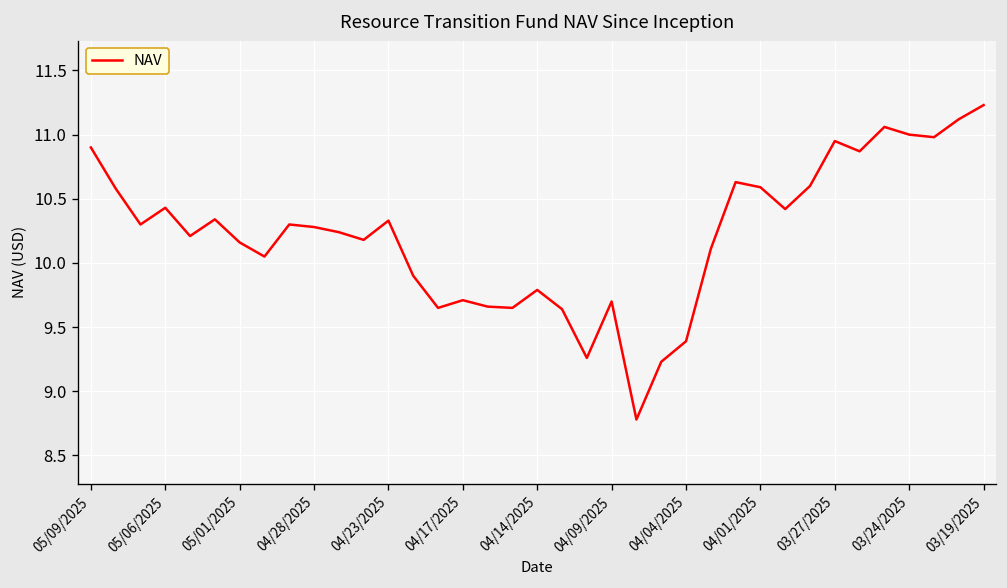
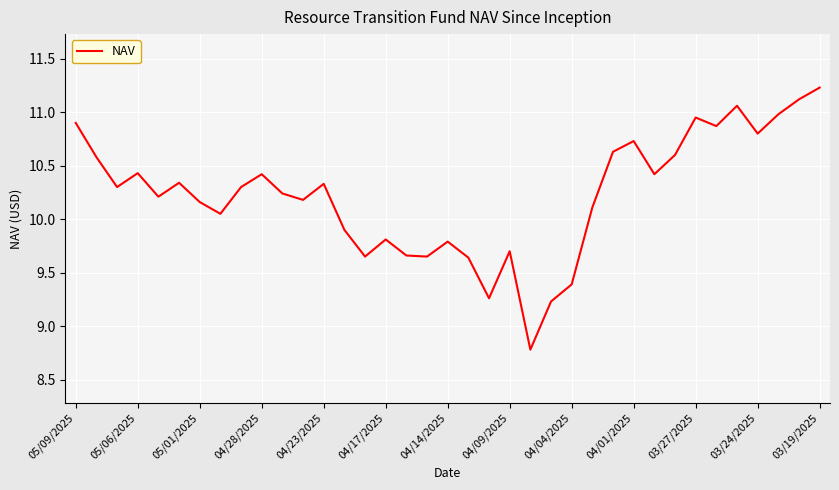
  {
    "05/09/2025": 10.90,
    "05/06/2025": 10.43,
    "05/01/2025": 10.16,
-   "04/28/2025": 10.28,
+   "04/28/2025": 10.42,
    "04/23/2025": 10.33,
-   "04/17/2025": 9.71,
+   "04/17/2025": 9.81,
    "04/14/2025": 9.79,
    "04/09/2025": 9.70,
    "04/04/2025": 9.39,
-   "04/01/2025": 10.59,
+   "04/01/2025": 10.73,
    "03/27/2025": 10.95,
-   "03/24/2025": 11.0,
+   "03/24/2025": 10.8,
    "03/19/2025": 11.23
  }
